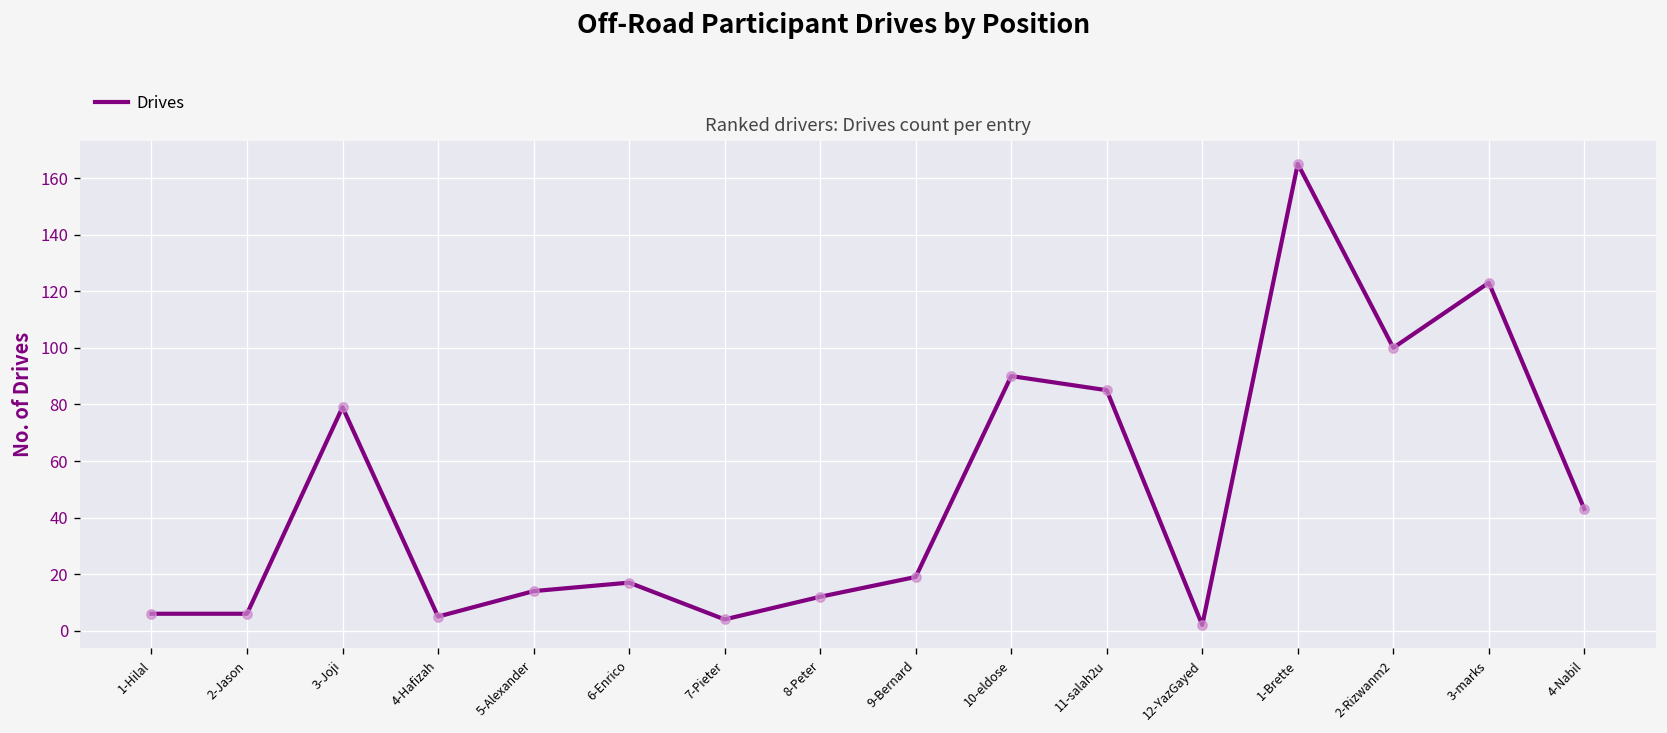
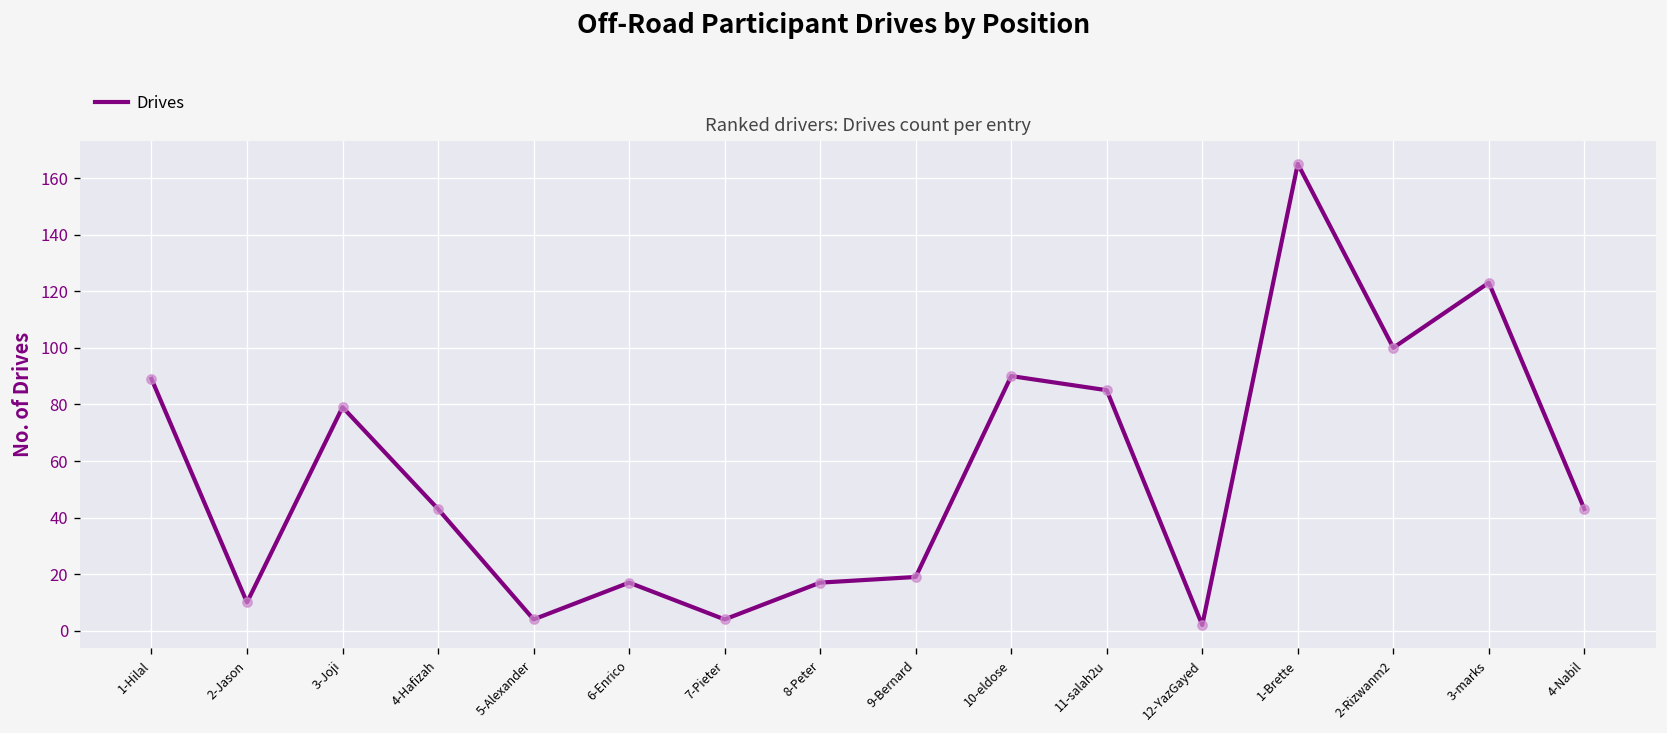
  {
-   "1-Hilal": 6,
-   "2-Jason": 6,
+   "1-Hilal": 89,
+   "2-Jason": 10,
    "3-Joji": 79,
-   "4-Hafizah": 5,
-   "5-Alexander": 14,
+   "4-Hafizah": 43,
+   "5-Alexander": 4,
    "6-Enrico": 17,
    "7-Pieter": 4,
-   "8-Peter": 12,
+   "8-Peter": 17,
    "9-Bernard": 19,
    "10-eldose": 90,
    "11-salah2u": 85,
    "12-YazGayed": 2,
    "1-Brette": 165,
    "2-Rizwanm2": 100,
    "3-marks": 123,
    "4-Nabil": 43
  }
